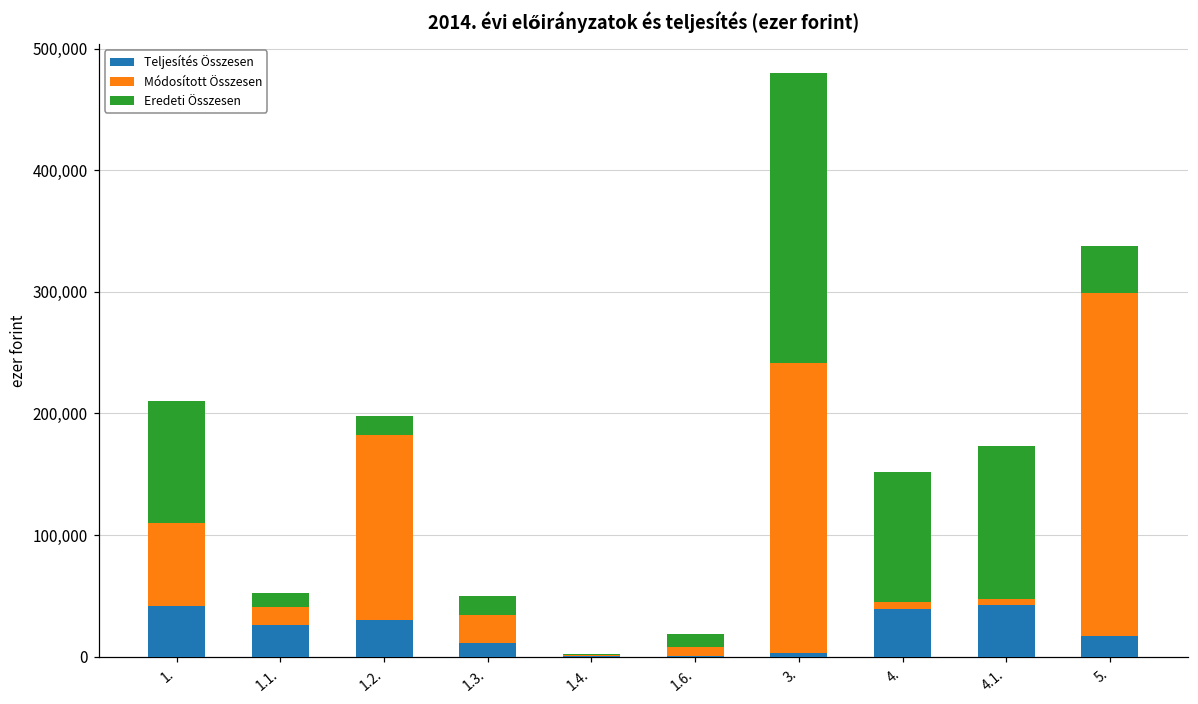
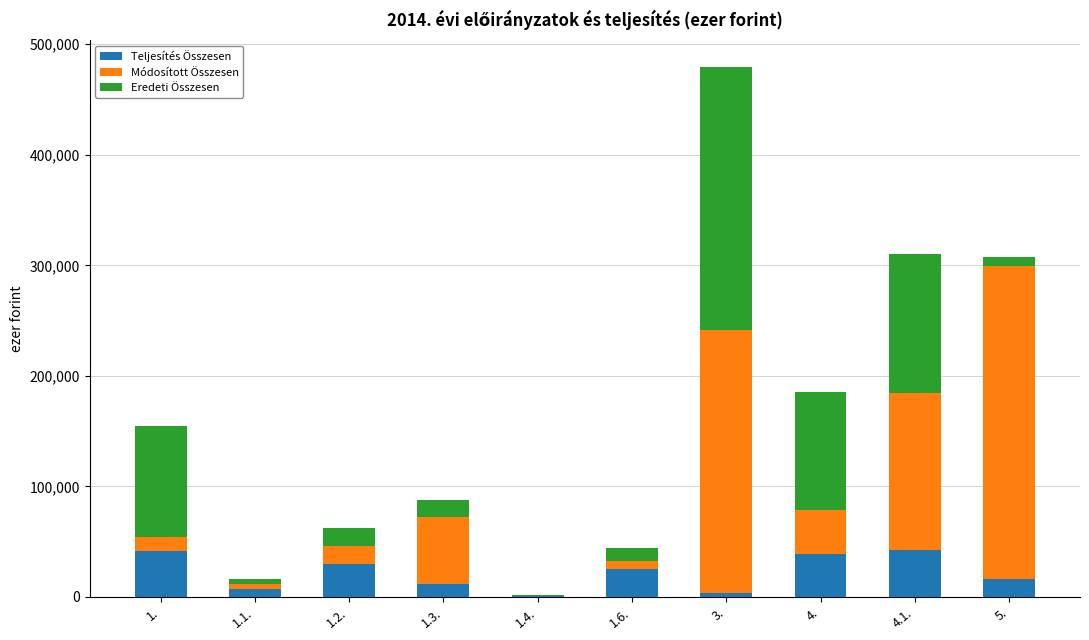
  {
    "Teljesítés Összesen": {
      "1.": "42,000",
-     "1.1.": "26,000",
+     "1.1.": "8,000",
      "1.2.": "30,000",
      "1.3.": "12,000",
-     "1.6.": "0",
+     "1.6.": "26,000",
      "3.": "3,000",
      "4.": "39,000",
      "4.1.": "42,000",
      "5.": "17,000"
    },
    "Módosított Összesen": {
-     "1.": "68,000",
-     "1.1.": "15,000",
-     "1.2.": "152,000",
-     "1.3.": "23,000",
+     "1.": "12,000",
+     "1.1.": "5,000",
+     "1.2.": "16,000",
+     "1.3.": "61,000",
      "1.6.": "7,000",
      "3.": "238,000",
-     "4.": "6,000",
-     "4.1.": "5,000",
+     "4.": "40,000",
+     "4.1.": "142,000",
      "5.": "282,000"
    },
    "Eredeti Összesen": {
      "1.": "101,000",
-     "1.1.": "12,000",
+     "1.1.": "4,000",
      "1.2.": "16,000",
      "1.3.": "16,000",
      "1.6.": "11,000",
      "3.": "238,000",
      "4.": "107,000",
      "4.1.": "126,000",
-     "5.": "38,000"
+     "5.": "9,000"
    }
  }
